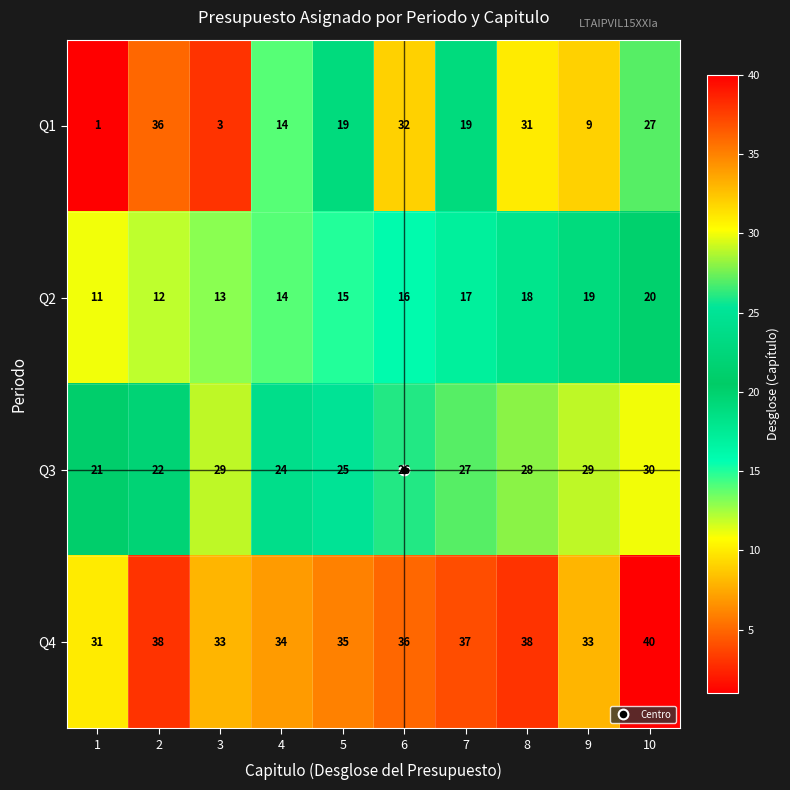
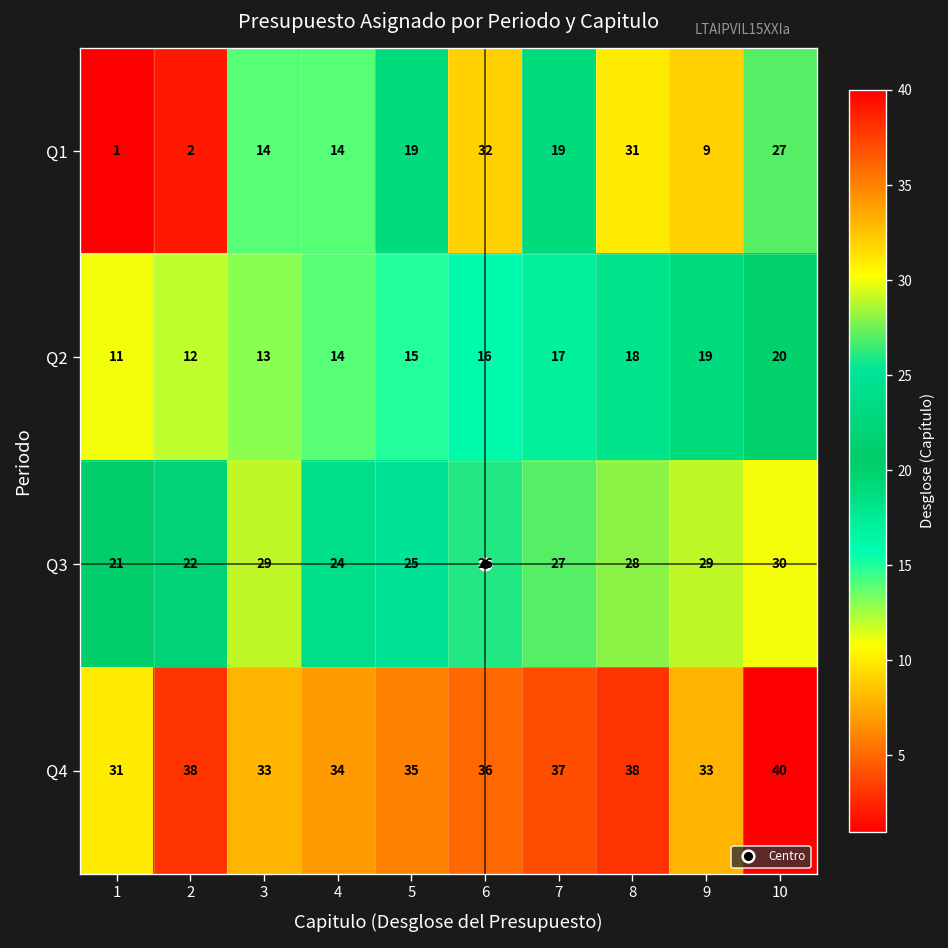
  {
    "Q1": {
      "1": 1,
-     "2": 36,
-     "3": 3,
+     "2": 2,
+     "3": 14,
      "4": 14,
      "5": 19,
      "6": 32,
      "7": 19,
      "8": 31,
      "9": 9,
      "10": 27
    },
    "Q2": {
      "1": 11,
      "2": 12,
      "3": 13,
      "4": 14,
      "5": 15,
      "6": 16,
      "7": 17,
      "8": 18,
      "9": 19,
      "10": 20
    },
    "Q3": {
      "1": 21,
      "2": 22,
      "3": 29,
      "4": 24,
      "5": 25,
      "7": 27,
      "8": 28,
      "9": 29,
      "10": 30
    },
    "Q4": {
      "1": 31,
      "2": 38,
      "3": 33,
      "4": 34,
      "5": 35,
      "6": 36,
      "7": 37,
      "8": 38,
      "9": 33,
      "10": 40
    }
  }
